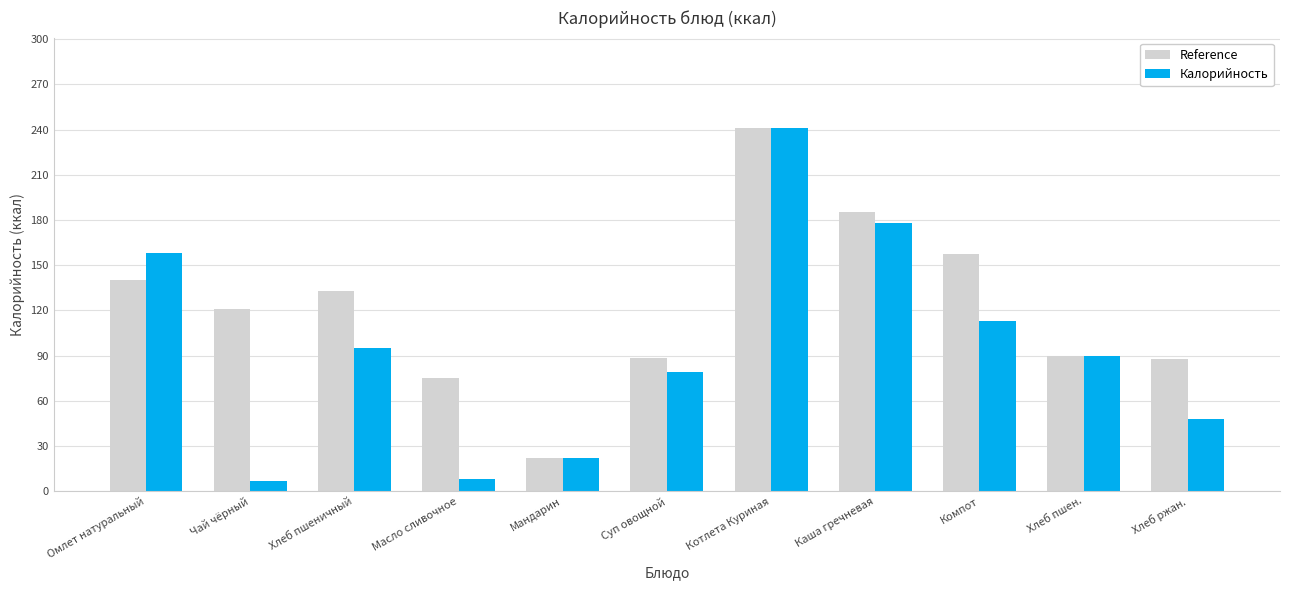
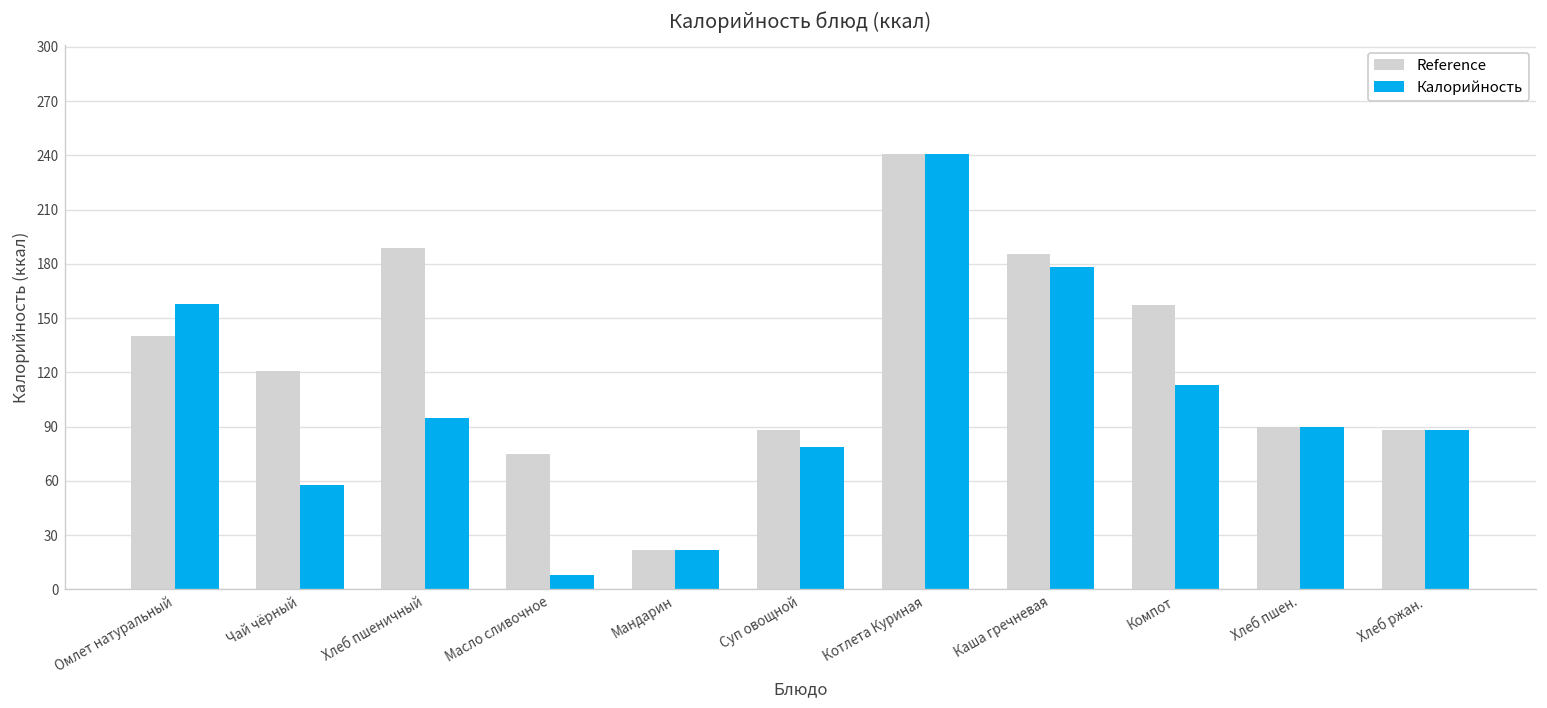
  {
    "Reference": {
      "Омлет натуральный": 140,
      "Чай чёрный": 121,
-     "Хлеб пшеничный": 133,
+     "Хлеб пшеничный": 189,
      "Масло сливочное": 75,
      "Мандарин": 22,
      "Суп овощной": 88,
      "Котлета Куриная": 241,
      "Каша гречневая": 185,
      "Компот": 157,
      "Хлеб пшен.": 90,
      "Хлеб ржан.": 88
    },
    "Калорийность": {
      "Омлет натуральный": 158,
-     "Чай чёрный": 7,
+     "Чай чёрный": 58,
      "Хлеб пшеничный": 95,
      "Масло сливочное": 8,
      "Мандарин": 22,
      "Суп овощной": 79,
      "Котлета Куриная": 241,
      "Каша гречневая": 178,
      "Компот": 113,
      "Хлеб пшен.": 90,
-     "Хлеб ржан.": 48
+     "Хлеб ржан.": 88
    }
  }
